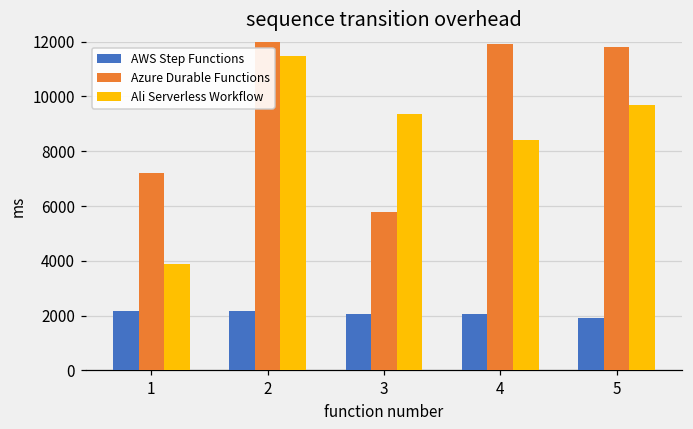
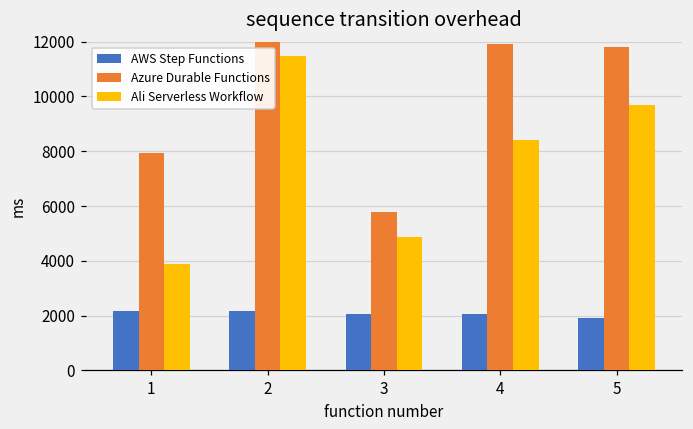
  {
    "AWS Step Functions": {
      "1": 2200,
      "2": 2200,
      "3": 2100,
      "4": 2100,
      "5": 1900
    },
    "Azure Durable Functions": {
-     "1": 7200,
+     "1": 7900,
      "3": 5800,
      "4": 11900,
      "5": 11800
    },
    "Ali Serverless Workflow": {
      "1": 3900,
      "2": 11500,
-     "3": 9300,
+     "3": 4900,
      "4": 8400,
      "5": 9700
    }
  }
